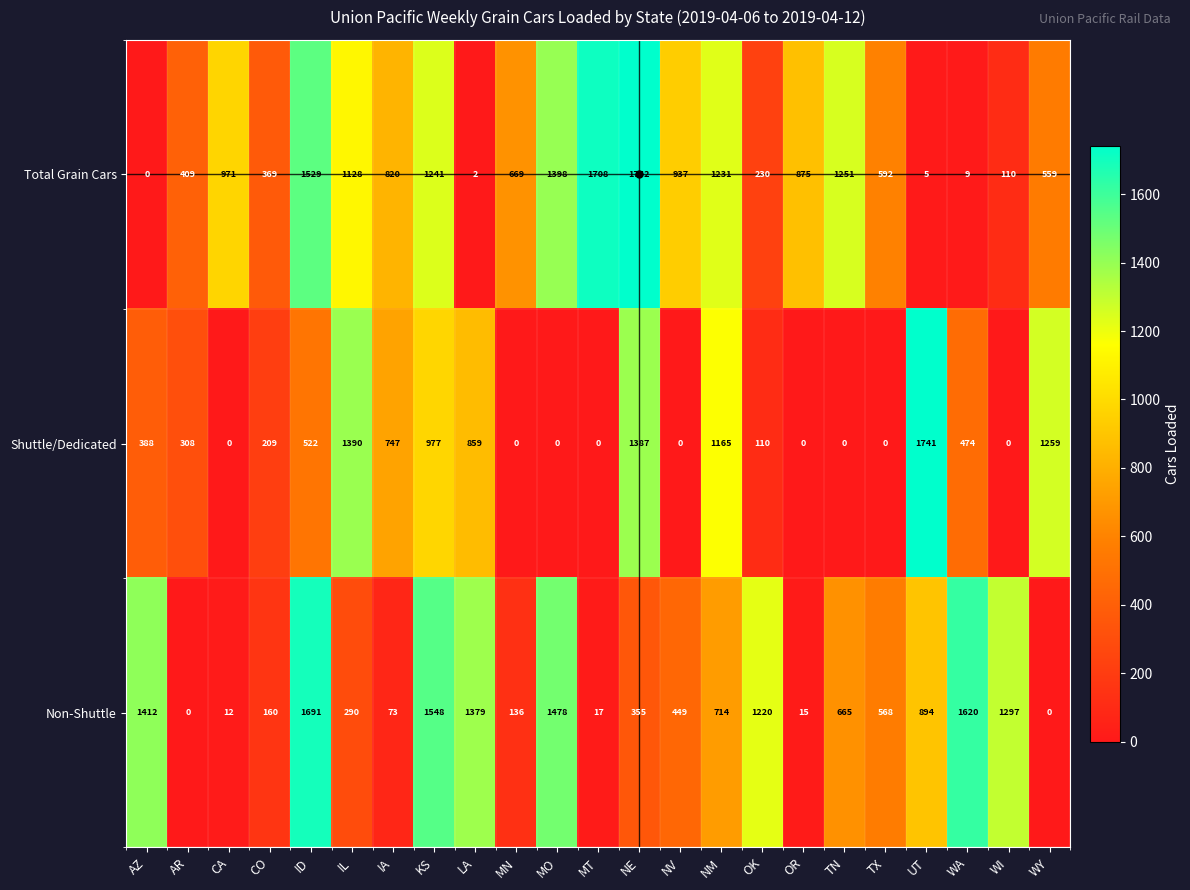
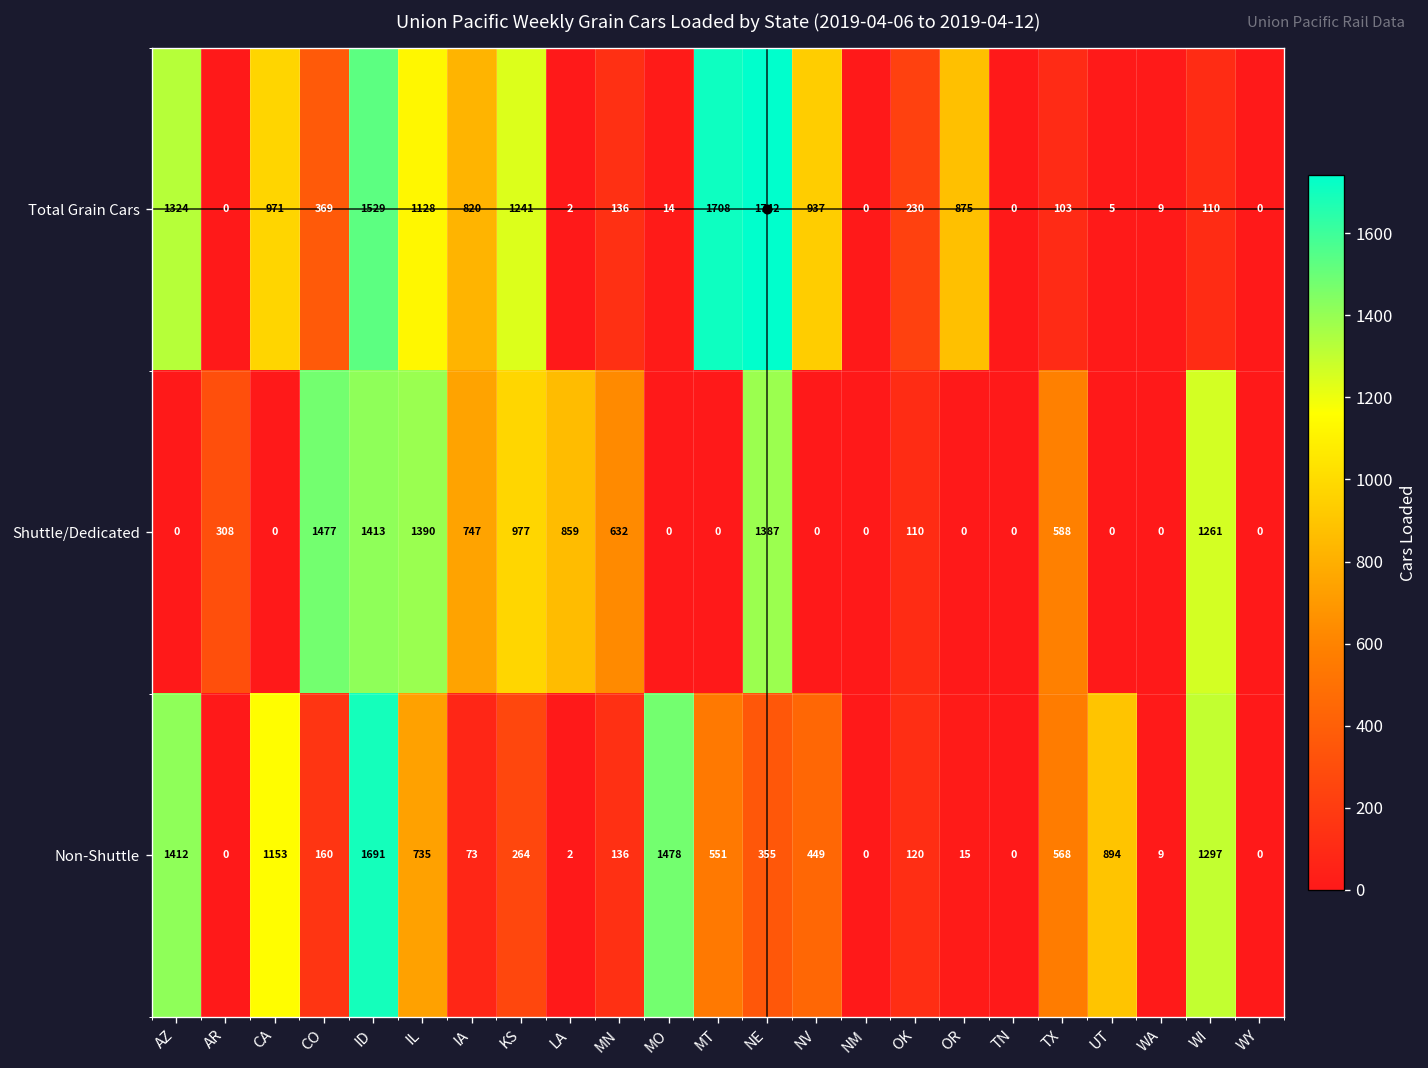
  {
    "Total Grain Cars": {
-     "AZ": 0,
-     "AR": 409,
+     "AZ": 1324,
+     "AR": 0,
      "CA": 971,
      "CO": 369,
      "ID": 1529,
      "IL": 1128,
      "IA": 820,
      "KS": 1241,
      "LA": 2,
-     "MN": 669,
-     "MO": 1398,
+     "MN": 136,
+     "MO": 14,
      "MT": 1708,
      "NV": 937,
-     "NM": 1231,
+     "NM": 0,
      "OK": 230,
      "OR": 875,
-     "TN": 1251,
-     "TX": 592,
+     "TN": 0,
+     "TX": 103,
      "UT": 5,
      "WA": 9,
      "WI": 110,
-     "WY": 559
+     "WY": 0
    },
    "Shuttle/Dedicated": {
-     "AZ": 388,
+     "AZ": 0,
      "AR": 308,
      "CA": 0,
-     "CO": 209,
-     "ID": 522,
+     "CO": 1477,
+     "ID": 1413,
      "IL": 1390,
      "IA": 747,
      "KS": 977,
      "LA": 859,
-     "MN": 0,
+     "MN": 632,
      "MO": 0,
      "MT": 0,
      "NE": 1387,
      "NV": 0,
-     "NM": 1165,
+     "NM": 0,
      "OK": 110,
      "OR": 0,
      "TN": 0,
-     "TX": 0,
-     "UT": 1741,
-     "WA": 474,
-     "WI": 0,
-     "WY": 1259
+     "TX": 588,
+     "UT": 0,
+     "WA": 0,
+     "WI": 1261,
+     "WY": 0
    },
    "Non-Shuttle": {
      "AZ": 1412,
      "AR": 0,
-     "CA": 12,
+     "CA": 1153,
      "CO": 160,
      "ID": 1691,
-     "IL": 290,
+     "IL": 735,
      "IA": 73,
-     "KS": 1548,
-     "LA": 1379,
+     "KS": 264,
+     "LA": 2,
      "MN": 136,
      "MO": 1478,
-     "MT": 17,
+     "MT": 551,
      "NE": 355,
      "NV": 449,
-     "NM": 714,
-     "OK": 1220,
+     "NM": 0,
+     "OK": 120,
      "OR": 15,
-     "TN": 665,
+     "TN": 0,
      "TX": 568,
      "UT": 894,
-     "WA": 1620,
+     "WA": 9,
      "WI": 1297,
      "WY": 0
    }
  }
